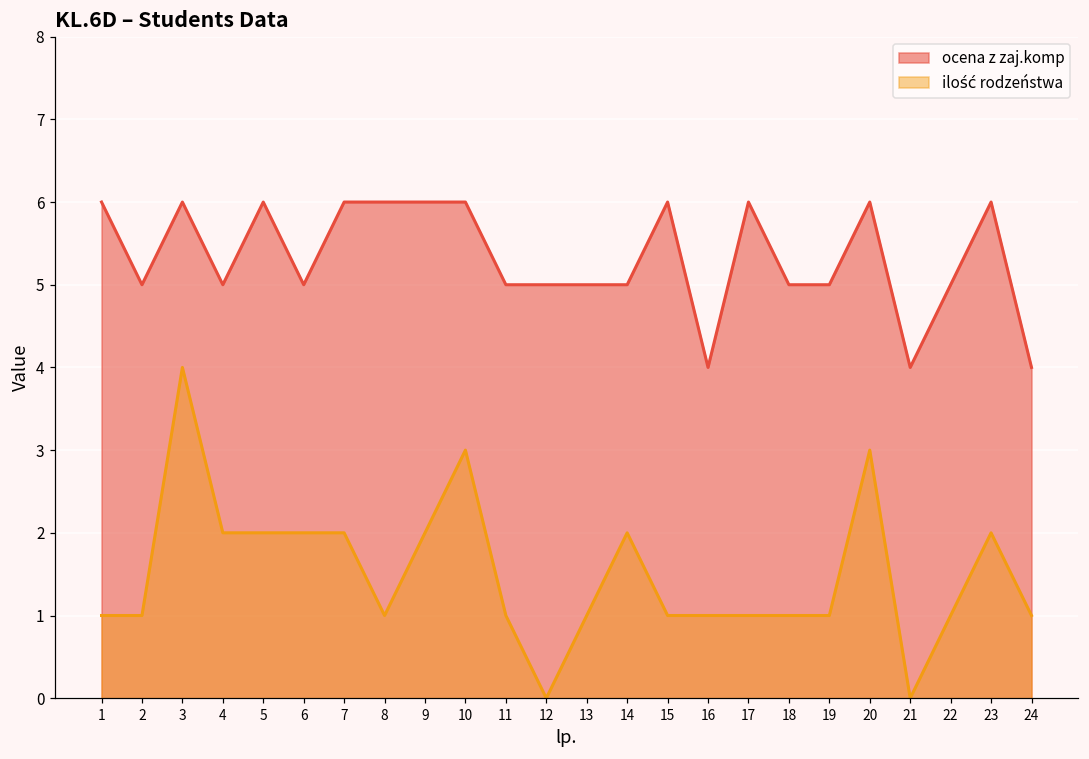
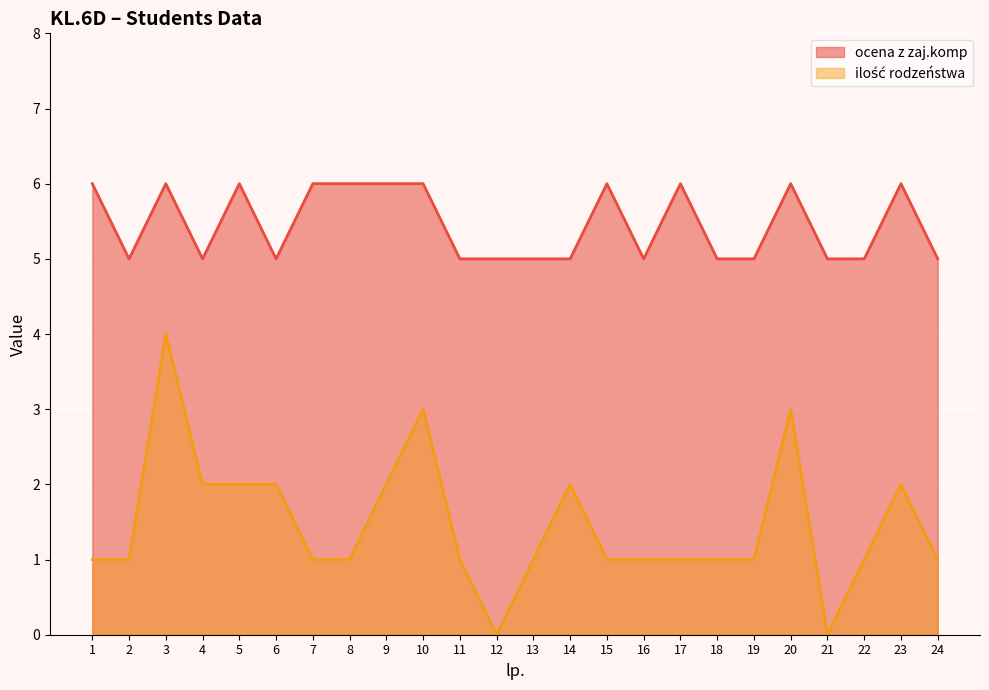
  {
    "ocena z zaj.komp": {
      "1": 6,
      "2": 5,
      "3": 6,
      "4": 5,
      "5": 6,
      "6": 5,
      "7": 6,
      "8": 6,
      "9": 6,
      "10": 6,
      "11": 5,
      "12": 5,
      "13": 5,
      "14": 5,
      "15": 6,
-     "16": 4,
+     "16": 5,
      "17": 6,
      "18": 5,
      "19": 5,
      "20": 6,
-     "21": 4,
+     "21": 5,
      "22": 5,
      "23": 6,
-     "24": 4
+     "24": 5
    },
    "ilość rodzeństwa": {
      "1": 1,
      "2": 1,
      "3": 4,
      "4": 2,
      "5": 2,
      "6": 2,
-     "7": 2,
+     "7": 1,
      "8": 1,
      "9": 2,
      "10": 3,
      "11": 1,
      "12": 0,
      "13": 1,
      "14": 2,
      "15": 1,
      "16": 1,
      "17": 1,
      "18": 1,
      "19": 1,
      "20": 3,
      "21": 0,
      "22": 1,
      "23": 2,
      "24": 1
    }
  }
